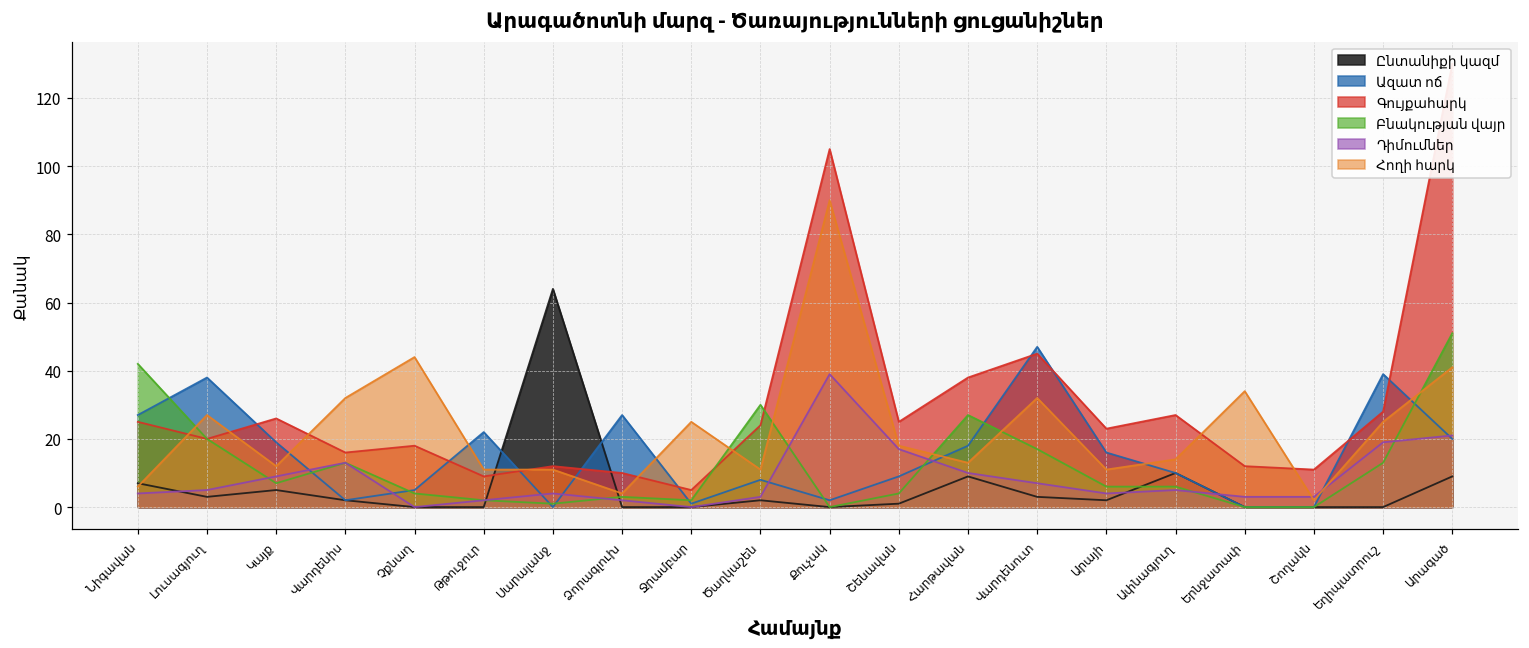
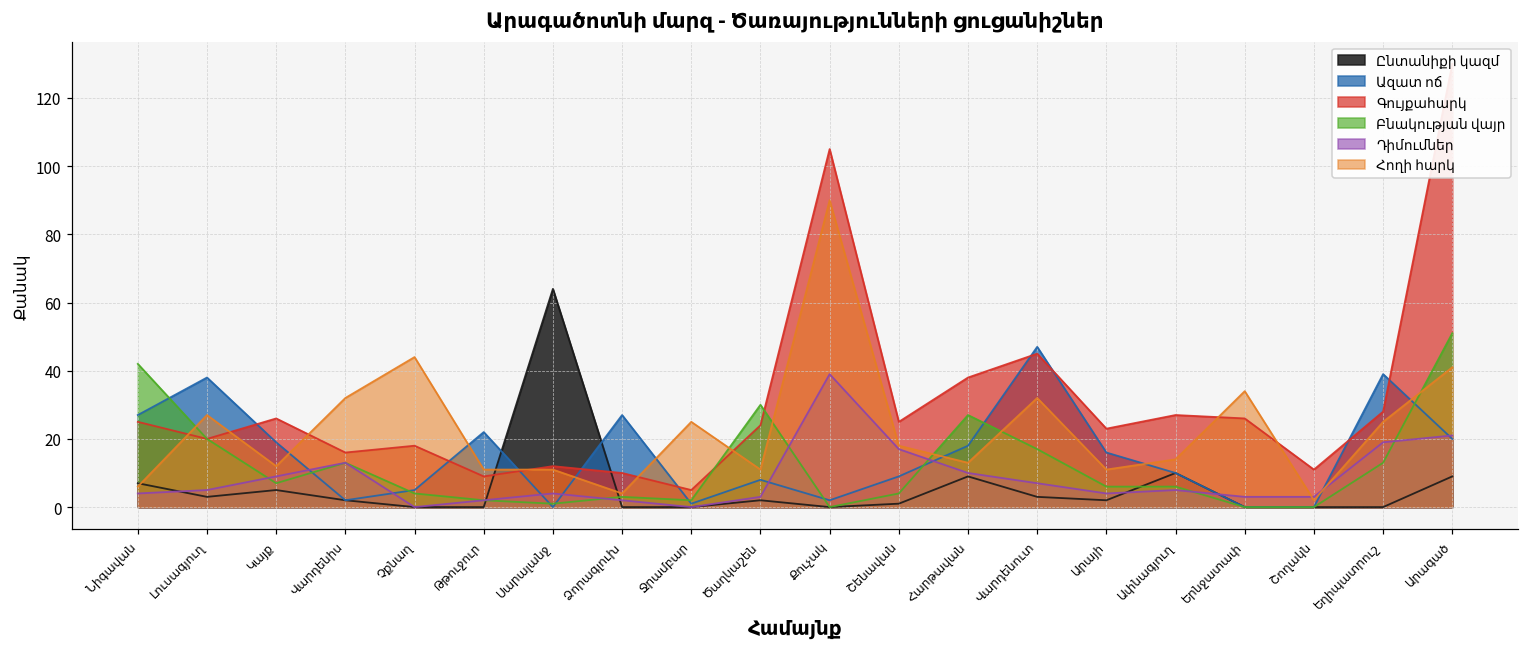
  {
    "Ընտանիքի կազմ": {
      "Նիգավան": 7,
      "Լուսագյուղ": 3,
      "Կայք": 5,
      "Թթուջուր": 0,
      "Սարալանջ": 64,
      "Ձորագլուխ": 0,
      "Ծաղկաշեն": 2,
      "Շենավան": 1,
      "Հարթավան": 9,
      "Վարդենուտ": 3,
      "Արայի": 2,
      "Եղիպատրուշ": 0,
      "Արագած": 9
    },
    "Ազատ ոճ": {
      "Նիգավան": 27,
      "Լուսագյուղ": 38,
      "Կայք": 19,
      "Չքնաղ": 5,
      "Թթուջուր": 22,
      "Սարալանջ": 0,
      "Ձորագլուխ": 27,
      "Ջրամբար": 1,
      "Ծաղկաշեն": 8,
      "Քուչակ": 2,
      "Շենավան": 9,
      "Հարթավան": 18,
      "Վարդենուտ": 47,
      "Արայի": 16,
      "Եղիպատրուշ": 39,
      "Արագած": 20
    },
    "Գույքահարկ": {
      "Նիգավան": 25,
      "Կայք": 26,
      "Վարդենիս": 16,
      "Չքնաղ": 18,
      "Թթուջուր": 9,
      "Սարալանջ": 12,
      "Ձորագլուխ": 10,
      "Ջրամբար": 5,
      "Ծաղկաշեն": 24,
      "Քուչակ": 105,
      "Շենավան": 25,
      "Հարթավան": 38,
      "Վարդենուտ": 45,
      "Արայի": 23,
      "Ափնագյուղ": 27,
-     "Երնջատափ": 12,
+     "Երնջատափ": 26,
      "Շողակն": 11,
      "Եղիպատրուշ": 28
    },
    "Բնակության վայր": {
      "Նիգավան": 42,
      "Կայք": 7,
      "Չքնաղ": 4,
      "Սարալանջ": 1,
      "Ձորագլուխ": 3,
      "Ջրամբար": 2,
      "Ծաղկաշեն": 30,
      "Շենավան": 4,
      "Հարթավան": 27,
      "Վարդենուտ": 17,
      "Արայի": 6,
      "Ափնագյուղ": 6,
      "Եղիպատրուշ": 13,
      "Արագած": 51
    },
    "Դիմումներ": {
      "Նիգավան": 4,
      "Լուսագյուղ": 5,
      "Կայք": 9,
      "Սարալանջ": 4,
      "Ձորագլուխ": 2,
      "Ծաղկաշեն": 3,
      "Քուչակ": 39,
      "Շենավան": 17,
      "Հարթավան": 10,
      "Վարդենուտ": 7,
      "Արայի": 4,
      "Ափնագյուղ": 5,
      "Երնջատափ": 3,
      "Շողակն": 3,
      "Եղիպատրուշ": 19,
      "Արագած": 21
    },
    "Հողի հարկ": {
      "Նիգավան": 6,
      "Լուսագյուղ": 27,
      "Կայք": 12,
      "Վարդենիս": 32,
      "Չքնաղ": 44,
      "Թթուջուր": 11,
      "Սարալանջ": 11,
      "Ձորագլուխ": 4,
      "Ջրամբար": 25,
      "Ծաղկաշեն": 11,
      "Քուչակ": 90,
      "Շենավան": 18,
      "Հարթավան": 13,
      "Վարդենուտ": 32,
      "Արայի": 11,
      "Ափնագյուղ": 14,
      "Երնջատափ": 34,
      "Շողակն": 2,
      "Եղիպատրուշ": 25,
      "Արագած": 41
    }
  }
